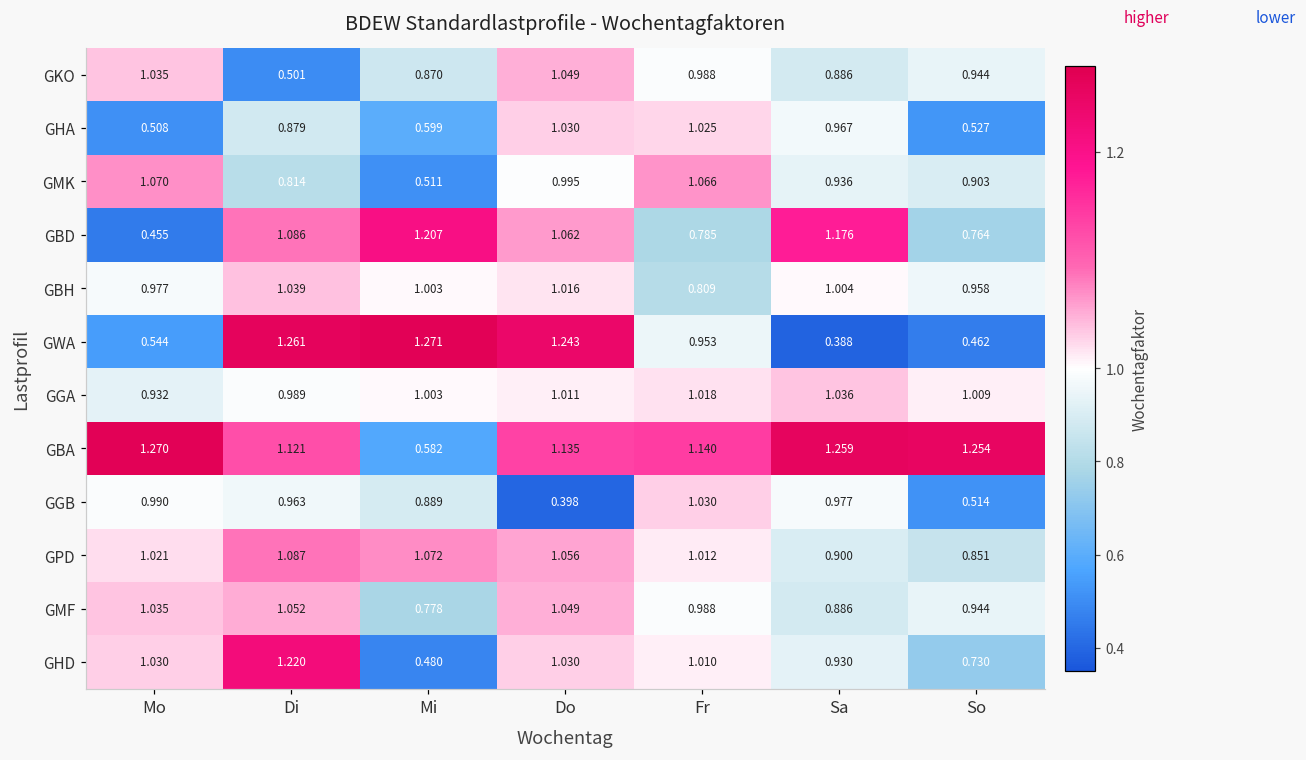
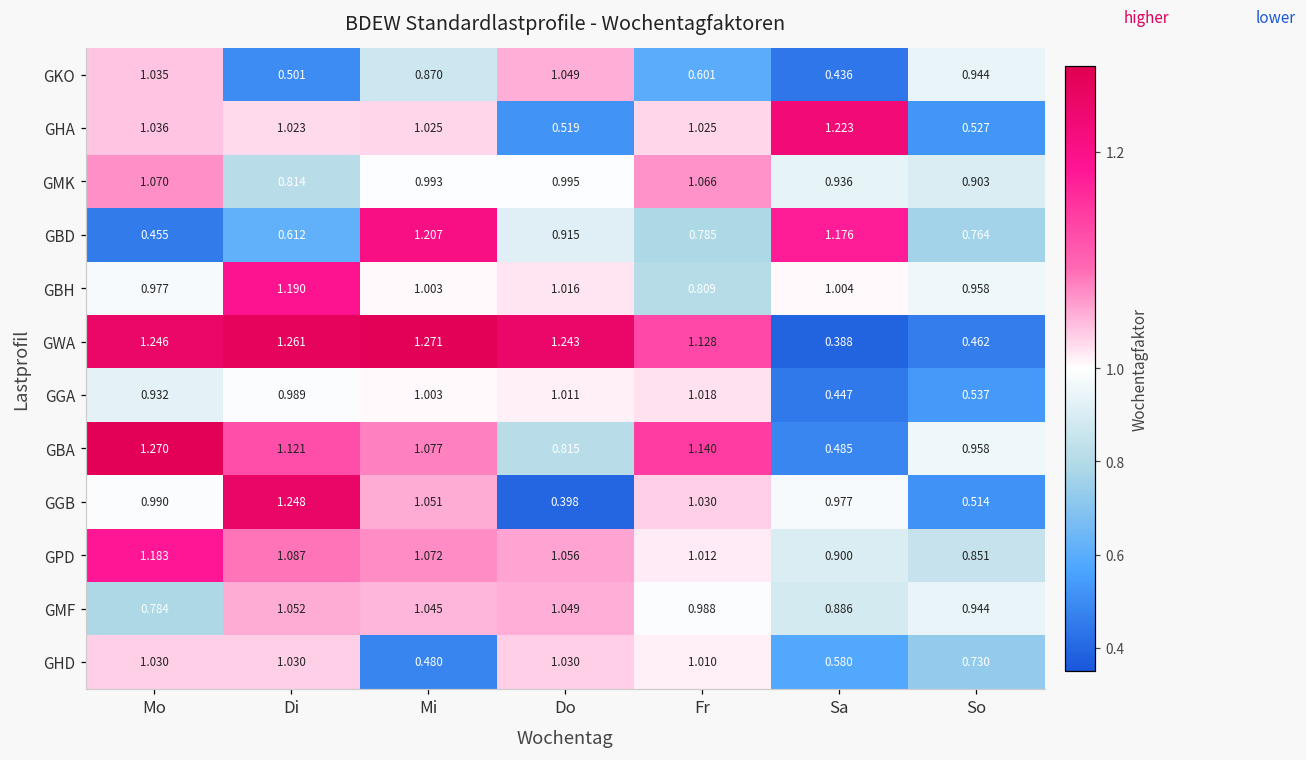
  {
    "GKO": {
      "Mo": 1.035,
      "Di": 0.501,
      "Mi": 0.870,
      "Do": 1.049,
-     "Fr": 0.988,
-     "Sa": 0.886,
+     "Fr": 0.601,
+     "Sa": 0.436,
      "So": 0.944
    },
    "GHA": {
-     "Mo": 0.508,
-     "Di": 0.879,
-     "Mi": 0.599,
-     "Do": 1.030,
+     "Mo": 1.036,
+     "Di": 1.023,
+     "Mi": 1.025,
+     "Do": 0.519,
      "Fr": 1.025,
-     "Sa": 0.967,
+     "Sa": 1.223,
      "So": 0.527
    },
    "GMK": {
      "Mo": 1.070,
      "Di": 0.814,
-     "Mi": 0.511,
+     "Mi": 0.993,
      "Do": 0.995,
      "Fr": 1.066,
      "Sa": 0.936,
      "So": 0.903
    },
    "GBD": {
      "Mo": 0.455,
-     "Di": 1.086,
+     "Di": 0.612,
      "Mi": 1.207,
-     "Do": 1.062,
+     "Do": 0.915,
      "Fr": 0.785,
      "Sa": 1.176,
      "So": 0.764
    },
    "GBH": {
      "Mo": 0.977,
-     "Di": 1.039,
+     "Di": 1.190,
      "Mi": 1.003,
      "Do": 1.016,
      "Fr": 0.809,
      "Sa": 1.004,
      "So": 0.958
    },
    "GWA": {
-     "Mo": 0.544,
+     "Mo": 1.246,
      "Di": 1.261,
      "Mi": 1.271,
      "Do": 1.243,
-     "Fr": 0.953,
+     "Fr": 1.128,
      "Sa": 0.388,
      "So": 0.462
    },
    "GGA": {
      "Mo": 0.932,
      "Di": 0.989,
      "Mi": 1.003,
      "Do": 1.011,
      "Fr": 1.018,
-     "Sa": 1.036,
-     "So": 1.009
+     "Sa": 0.447,
+     "So": 0.537
    },
    "GBA": {
      "Mo": 1.270,
      "Di": 1.121,
-     "Mi": 0.582,
-     "Do": 1.135,
+     "Mi": 1.077,
+     "Do": 0.815,
      "Fr": 1.140,
-     "Sa": 1.259,
-     "So": 1.254
+     "Sa": 0.485,
+     "So": 0.958
    },
    "GGB": {
      "Mo": 0.990,
-     "Di": 0.963,
-     "Mi": 0.889,
+     "Di": 1.248,
+     "Mi": 1.051,
      "Do": 0.398,
      "Fr": 1.030,
      "Sa": 0.977,
      "So": 0.514
    },
    "GPD": {
-     "Mo": 1.021,
+     "Mo": 1.183,
      "Di": 1.087,
      "Mi": 1.072,
      "Do": 1.056,
      "Fr": 1.012,
      "Sa": 0.900,
      "So": 0.851
    },
    "GMF": {
-     "Mo": 1.035,
+     "Mo": 0.784,
      "Di": 1.052,
-     "Mi": 0.778,
+     "Mi": 1.045,
      "Do": 1.049,
      "Fr": 0.988,
      "Sa": 0.886,
      "So": 0.944
    },
    "GHD": {
      "Mo": 1.030,
-     "Di": 1.220,
+     "Di": 1.030,
      "Mi": 0.480,
      "Do": 1.030,
      "Fr": 1.010,
-     "Sa": 0.930,
+     "Sa": 0.580,
      "So": 0.730
    }
  }
